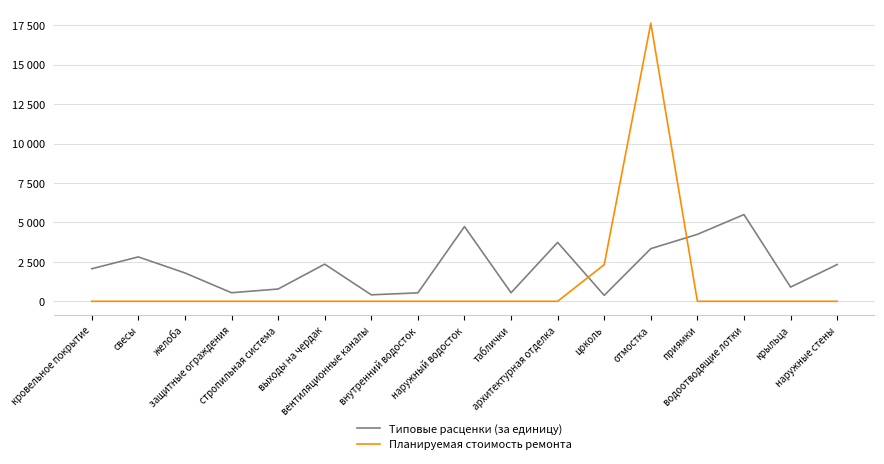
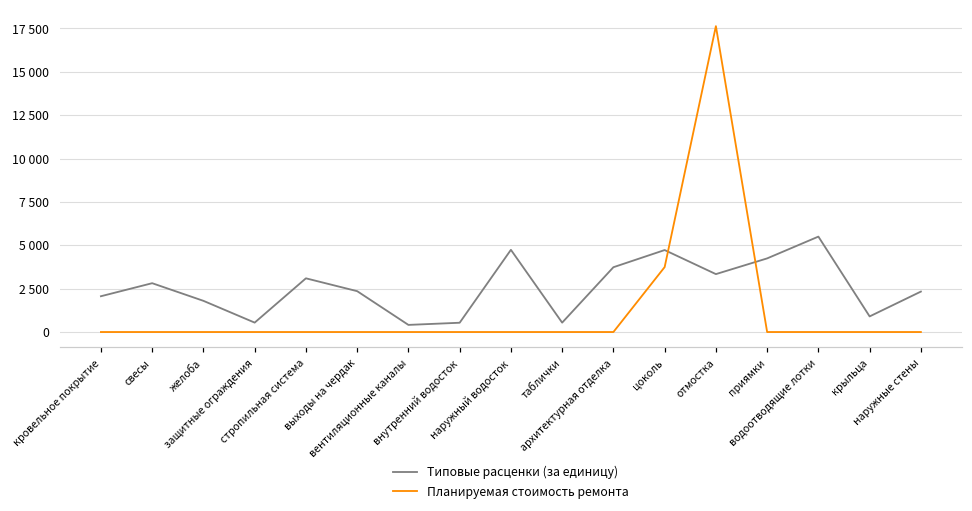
  {
    "Типовые расценки (за единицу)": {
      "кровельное покрытие": 2100,
      "свесы": 2800,
      "желоба": 1800,
      "защитные ограждения": 500,
-     "стропильная система": 800,
+     "стропильная система": 3100,
      "выходы на чердак": 2400,
      "вентиляционные каналы": 400,
      "внутренний водосток": 500,
      "наружный водосток": 4700,
      "таблички": 500,
      "архитектурная отделка": 3700,
-     "цоколь": 400,
+     "цоколь": 4700,
      "отмостка": 3300,
      "приямки": 4200,
      "водоотводящие лотки": 5500,
      "крыльца": 900,
      "наружные стены": 2300
    },
    "Планируемая стоимость ремонта": {
      "кровельное покрытие": 0,
      "свесы": 0,
      "желоба": 0,
      "защитные ограждения": 0,
      "стропильная система": 0,
      "выходы на чердак": 0,
      "вентиляционные каналы": 0,
      "внутренний водосток": 0,
      "наружный водосток": 0,
      "таблички": 0,
      "архитектурная отделка": 0,
-     "цоколь": 2300,
+     "цоколь": 3700,
      "отмостка": 17600,
      "приямки": 0,
      "водоотводящие лотки": 0,
      "крыльца": 0,
      "наружные стены": 0
    }
  }
